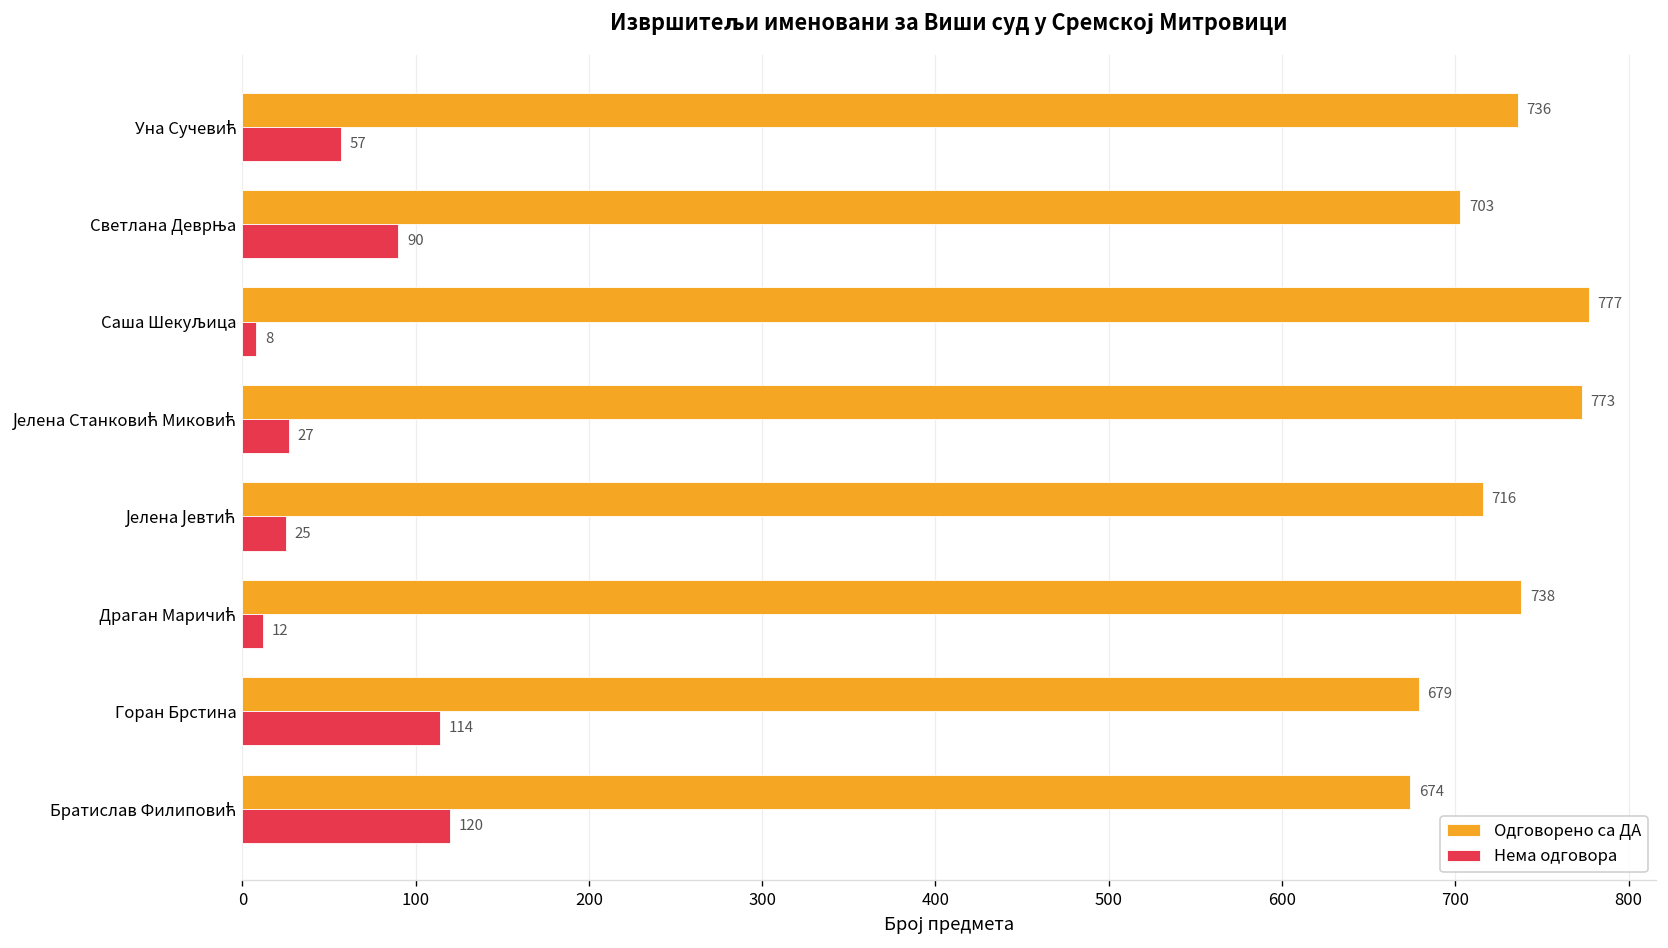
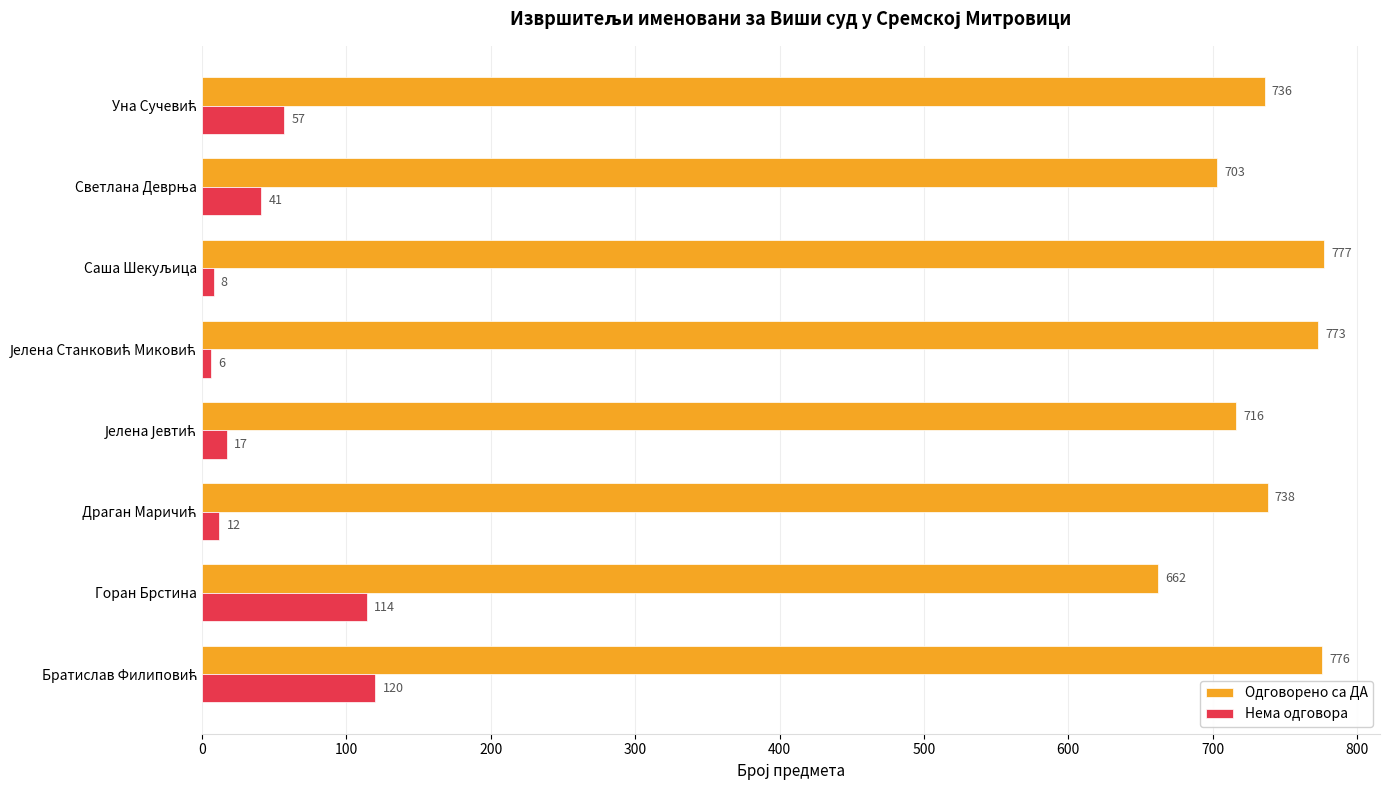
  {
    "Одговорено са ДА": {
      "Уна Сучевић": 736,
      "Светлана Деврња": 703,
      "Саша Шекуљица": 777,
      "Јелена Станковић Миковић": 773,
      "Јелена Јевтић": 716,
      "Драган Маричић": 738,
-     "Горан Брстина": 679,
-     "Братислав Филиповић": 674
+     "Горан Брстина": 662,
+     "Братислав Филиповић": 776
    },
    "Нема одговора": {
      "Уна Сучевић": 57,
-     "Светлана Деврња": 90,
+     "Светлана Деврња": 41,
      "Саша Шекуљица": 8,
-     "Јелена Станковић Миковић": 27,
-     "Јелена Јевтић": 25,
+     "Јелена Станковић Миковић": 6,
+     "Јелена Јевтић": 17,
      "Драган Маричић": 12,
      "Горан Брстина": 114,
      "Братислав Филиповић": 120
    }
  }
